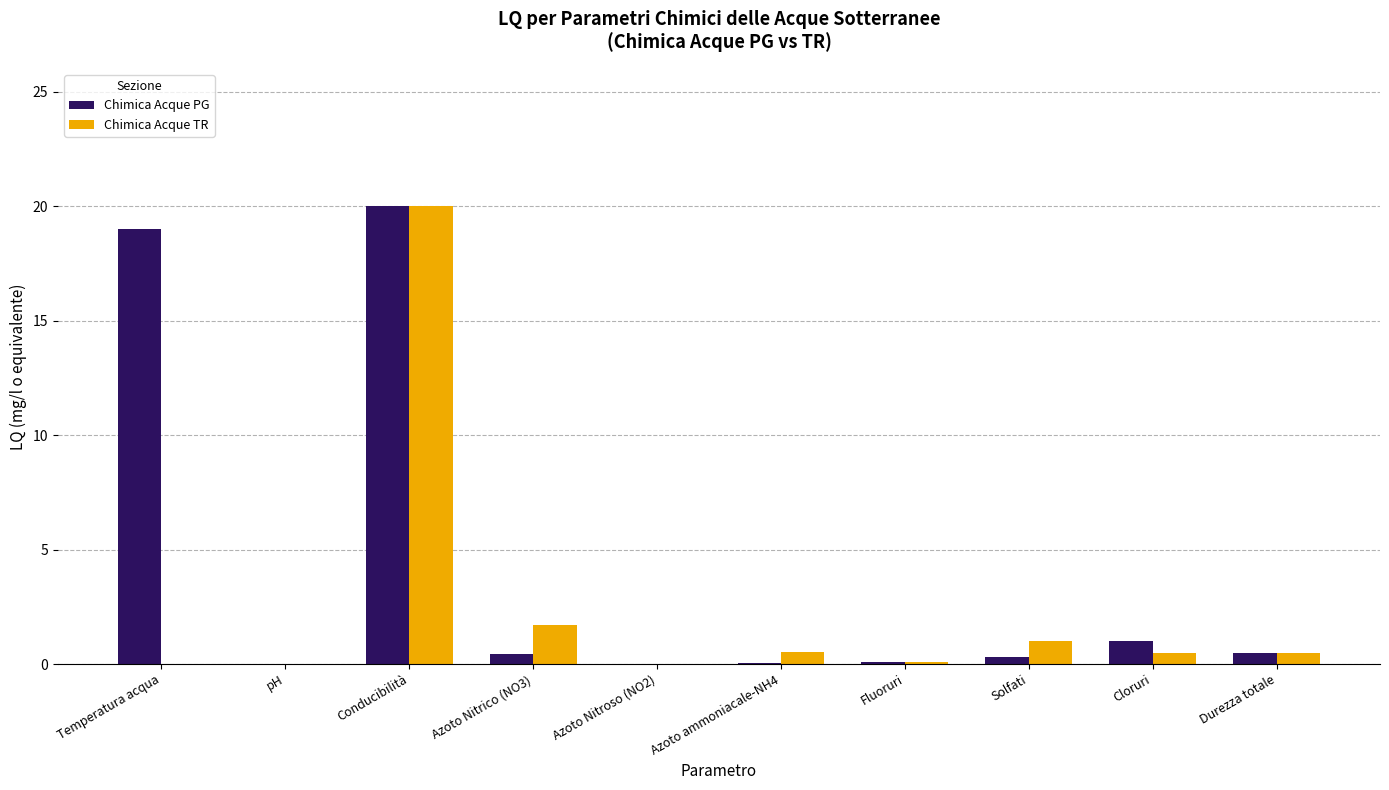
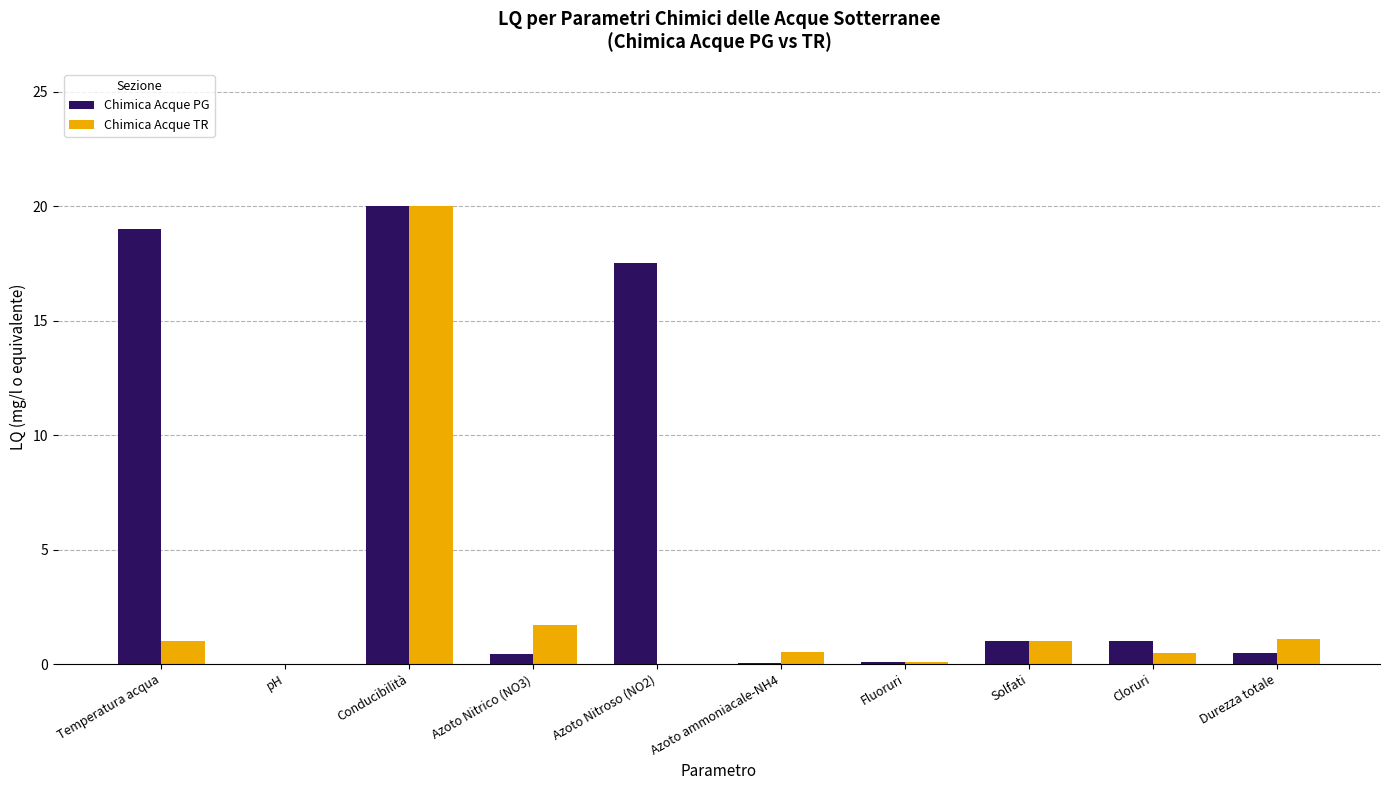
  {
    "Chimica Acque PG": {
      "Temperatura acqua": 19.0,
      "pH": 0.0,
      "Conducibilità": 20.0,
      "Azoto Nitrico (NO3)": 0.4,
-     "Azoto Nitroso (NO2)": 0.0,
-     "Solfati": 0.3,
+     "Azoto Nitroso (NO2)": 17.5,
+     "Solfati": 1.0,
      "Cloruri": 1.0,
      "Durezza totale": 0.5
    },
    "Chimica Acque TR": {
-     "Temperatura acqua": 0,
+     "Temperatura acqua": 1,
      "pH": 0.0,
      "Conducibilità": 20.0,
      "Azoto Nitrico (NO3)": 1.7,
      "Azoto ammoniacale-NH4": 0.5,
      "Solfati": 1.0,
      "Cloruri": 0.5,
-     "Durezza totale": 0.5
+     "Durezza totale": 1.1
    }
  }
